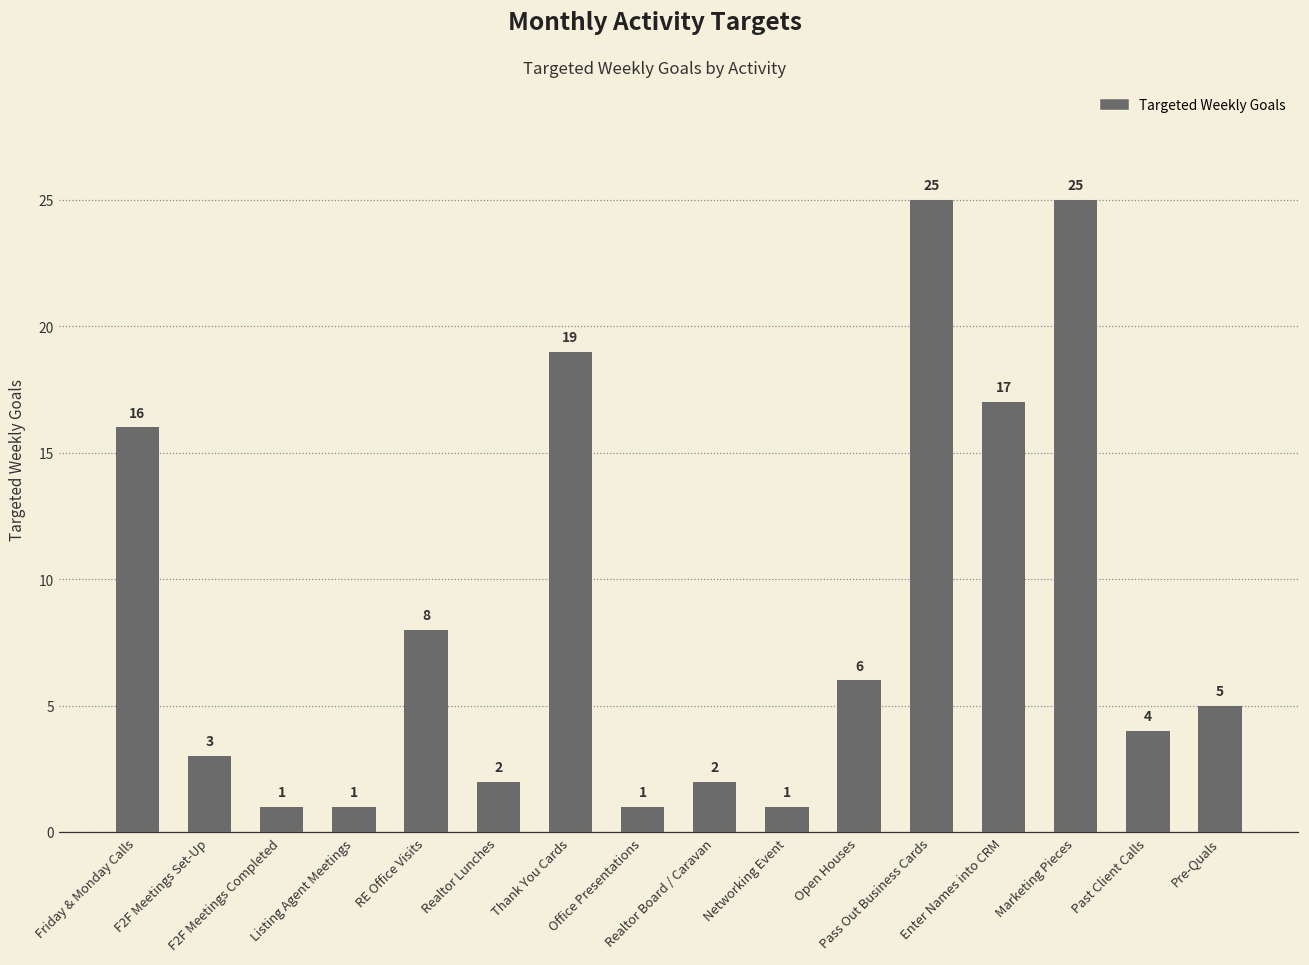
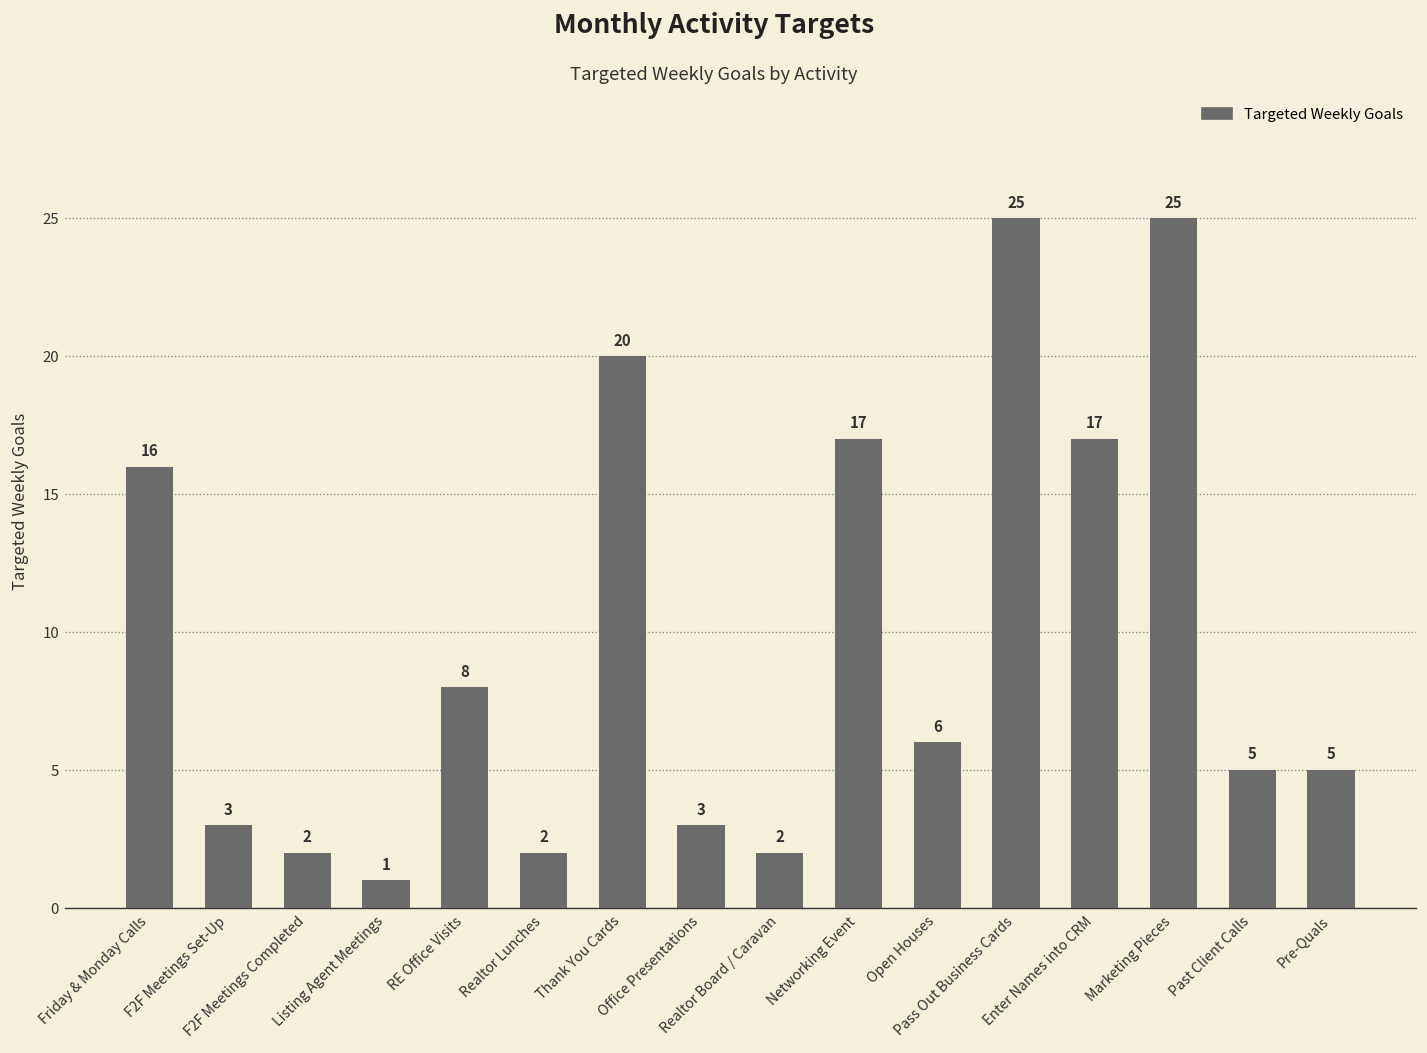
  {
    "Friday & Monday Calls": 16,
    "F2F Meetings Set-Up": 3,
-   "F2F Meetings Completed": 1,
+   "F2F Meetings Completed": 2,
    "Listing Agent Meetings": 1,
    "RE Office Visits": 8,
    "Realtor Lunches": 2,
-   "Thank You Cards": 19,
-   "Office Presentations": 1,
+   "Thank You Cards": 20,
+   "Office Presentations": 3,
    "Realtor Board / Caravan": 2,
-   "Networking Event": 1,
+   "Networking Event": 17,
    "Open Houses": 6,
    "Pass Out Business Cards": 25,
    "Enter Names into CRM": 17,
    "Marketing Pieces": 25,
-   "Past Client Calls": 4,
+   "Past Client Calls": 5,
    "Pre-Quals": 5
  }
